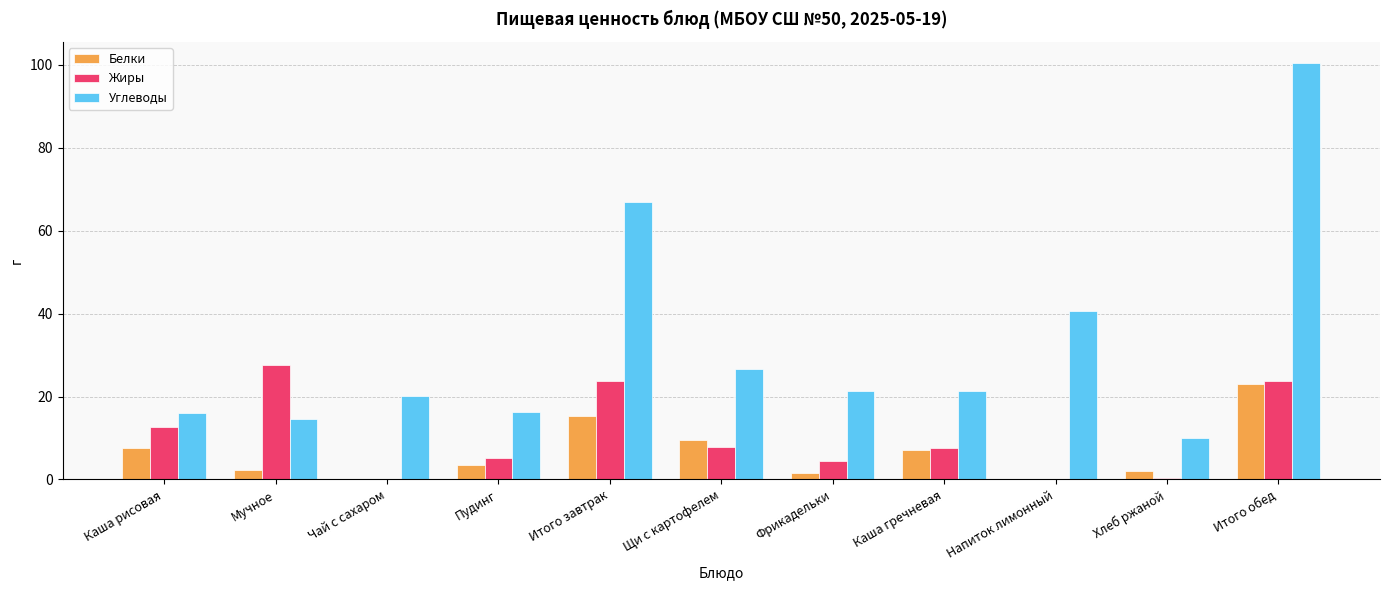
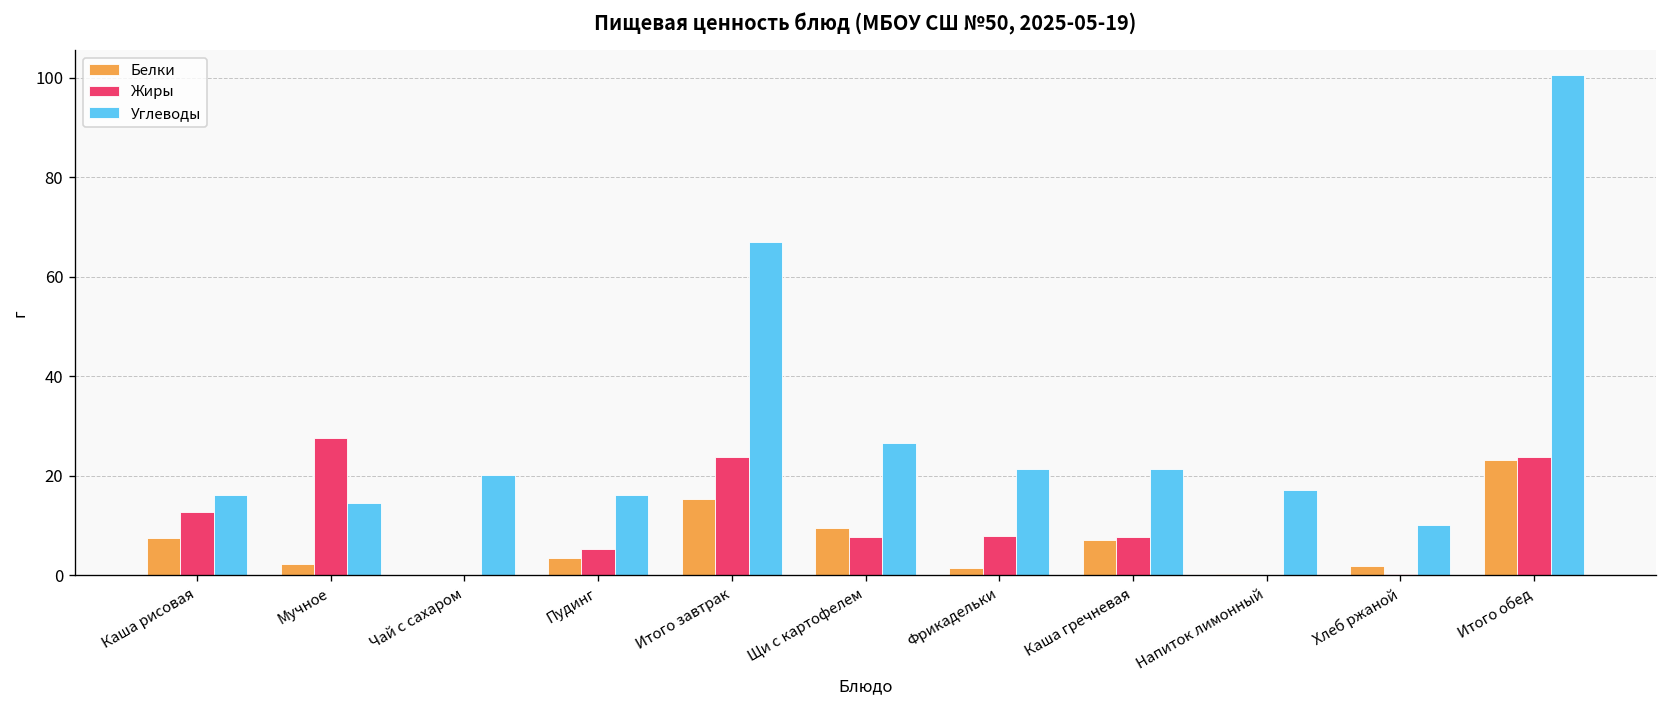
  {
    "Белки": {
      "Каша рисовая": 8,
      "Мучное": 2,
      "Пудинг": 3,
      "Итого завтрак": 15,
      "Щи с картофелем": 9,
      "Фрикадельки": 1,
      "Каша гречневая": 7,
      "Хлеб ржаной": 2,
      "Итого обед": 23
    },
    "Жиры": {
      "Каша рисовая": 13,
      "Мучное": 28,
      "Чай с сахаром": 0,
      "Пудинг": 5,
      "Итого завтрак": 24,
      "Щи с картофелем": 8,
-     "Фрикадельки": 5,
+     "Фрикадельки": 8,
      "Каша гречневая": 8,
      "Итого обед": 24
    },
    "Углеводы": {
      "Каша рисовая": 16,
      "Мучное": 14,
      "Чай с сахаром": 20,
      "Пудинг": 16,
      "Итого завтрак": 67,
      "Щи с картофелем": 27,
      "Фрикадельки": 21,
      "Каша гречневая": 21,
-     "Напиток лимонный": 41,
+     "Напиток лимонный": 17,
      "Хлеб ржаной": 10,
      "Итого обед": 101
    }
  }
